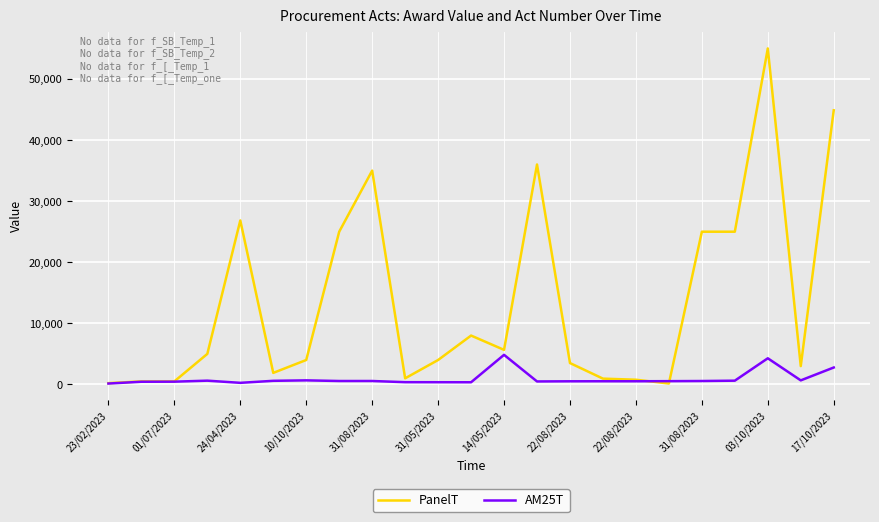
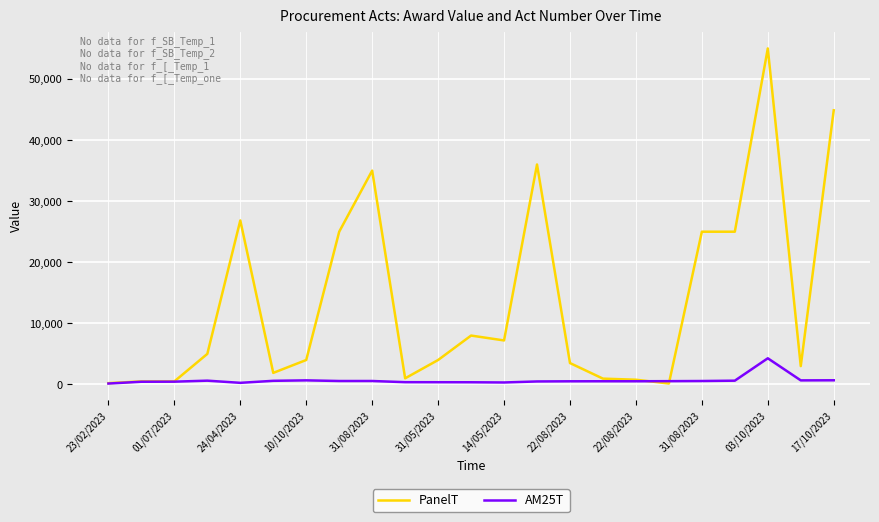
  {
    "PanelT": {
      "24/04/2023": "27,000",
-     "14/05/2023": "6,000",
+     "14/05/2023": "7,000",
      "03/10/2023": "55,000",
      "17/10/2023": "45,000"
    },
    "AM25T": {
      "24/04/2023": "0",
-     "14/05/2023": "5,000",
+     "14/05/2023": "0",
      "03/10/2023": "4,000",
-     "17/10/2023": "3,000"
+     "17/10/2023": "1,000"
    }
  }
